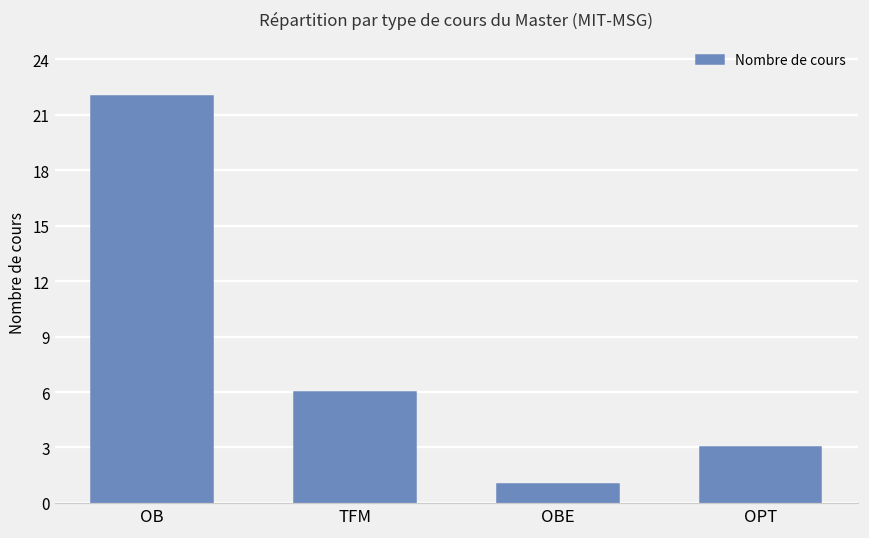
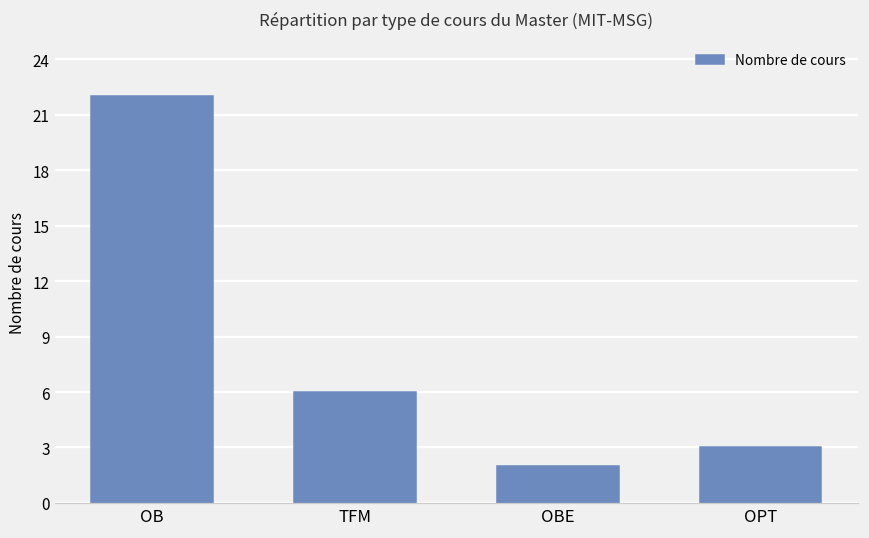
  {
    "OB": 22,
    "TFM": 6,
-   "OBE": 1,
+   "OBE": 2,
    "OPT": 3
  }
